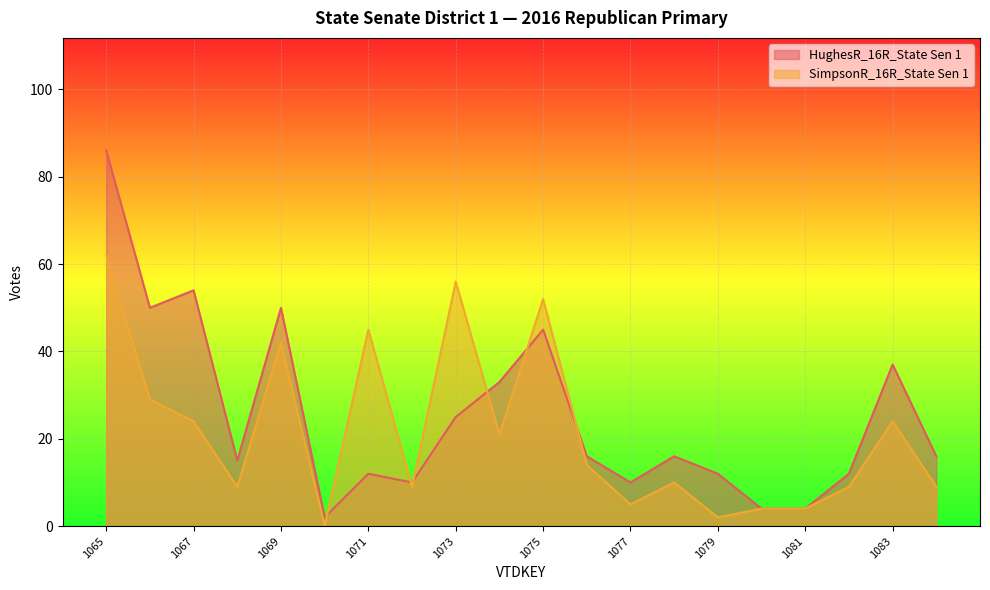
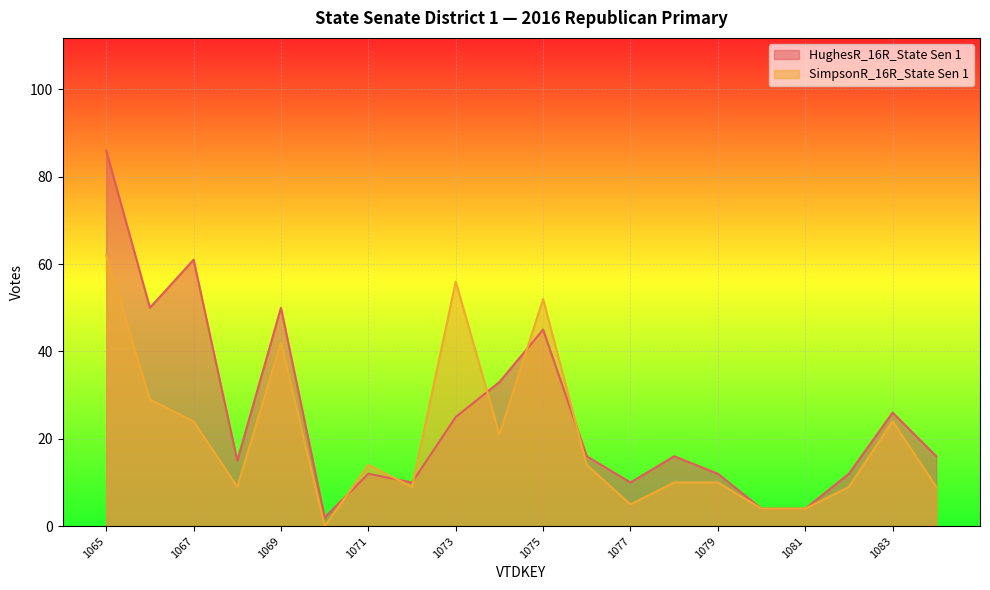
  {
    "HughesR_16R_State Sen 1": {
      "1065": 86,
-     "1067": 54,
+     "1067": 61,
      "1069": 50,
      "1071": 12,
      "1073": 25,
      "1075": 45,
      "1077": 10,
      "1079": 12,
-     "1083": 37
+     "1083": 26
    },
    "SimpsonR_16R_State Sen 1": {
      "1065": 62,
      "1067": 24,
      "1069": 42,
-     "1071": 45,
+     "1071": 14,
      "1073": 56,
      "1075": 52,
      "1077": 5,
-     "1079": 2,
+     "1079": 10,
      "1083": 24
    }
  }
